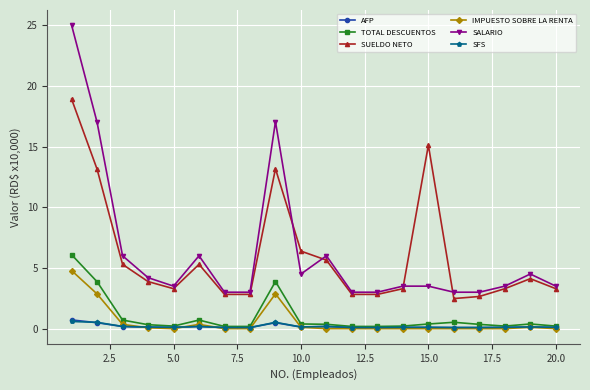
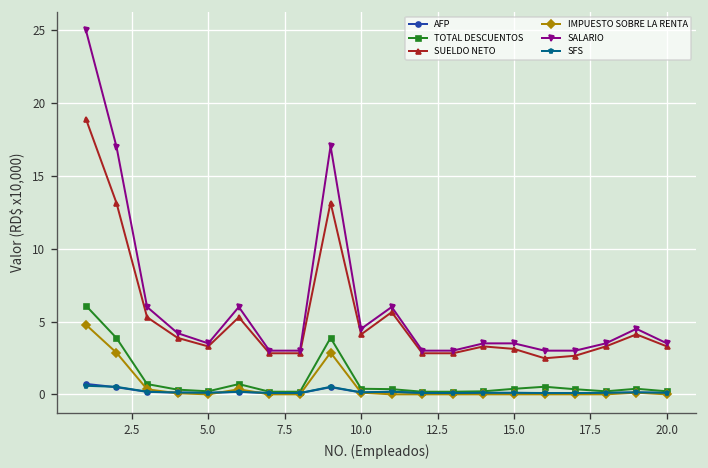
  {
    "TOTAL DESCUENTOS": {
      "10.0": 0.4,
      "15.0": 0.4
    },
    "SUELDO NETO": {
      "5.0": 3.3,
-     "10.0": 6.4,
-     "15.0": 15.1,
+     "10.0": 4.1,
+     "15.0": 3.1,
      "20.0": 3.3
    },
    "SALARIO": {
      "5.0": 3.5,
      "10.0": 4.5,
      "15.0": 3.5,
      "20.0": 3.5
    }
  }
